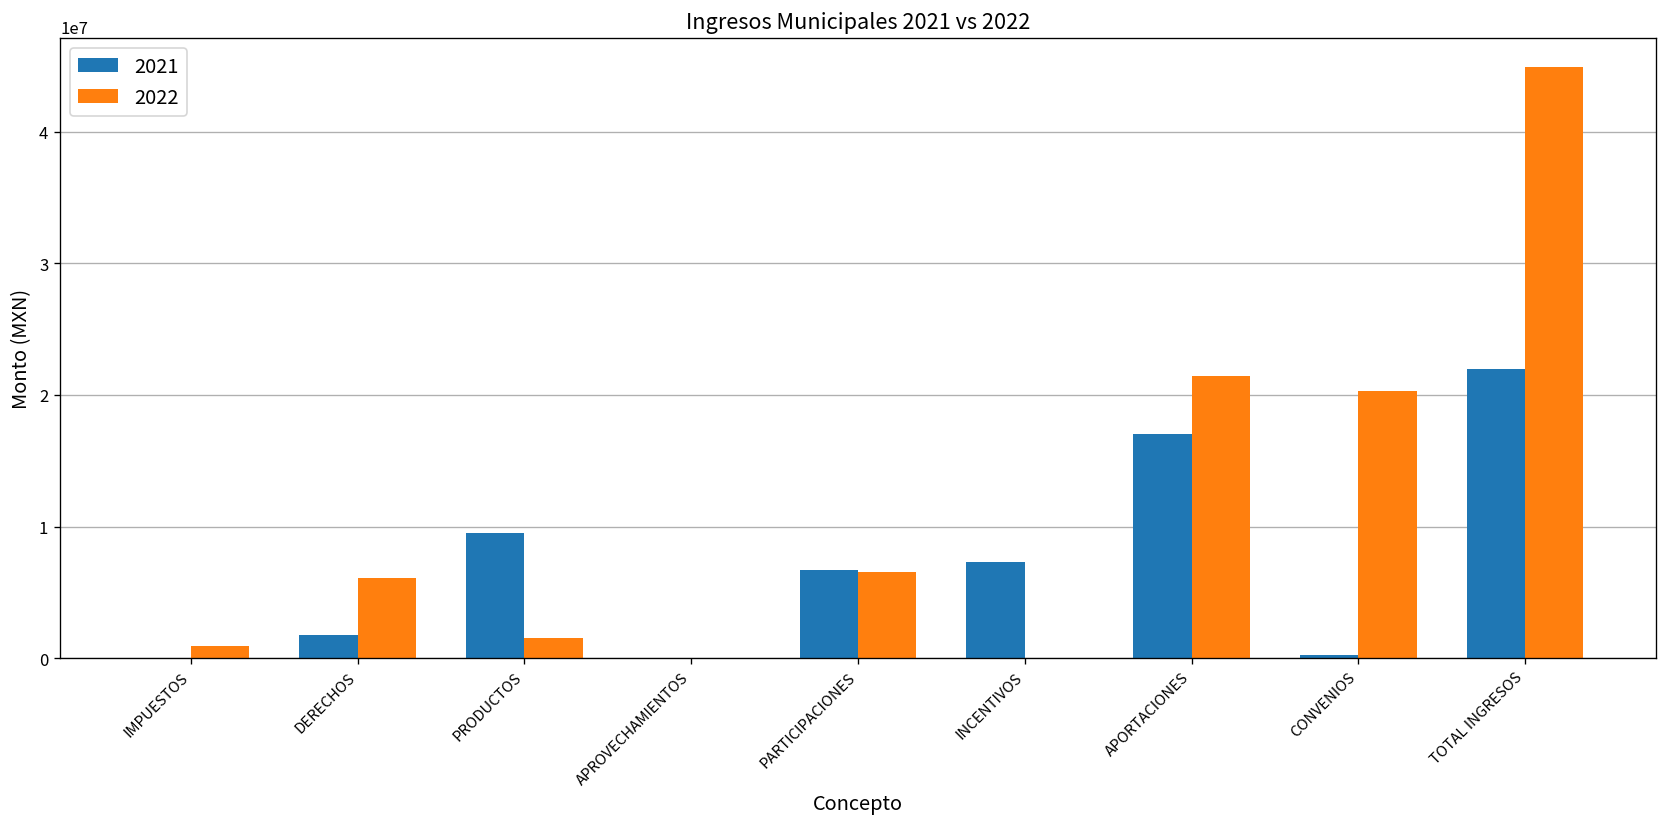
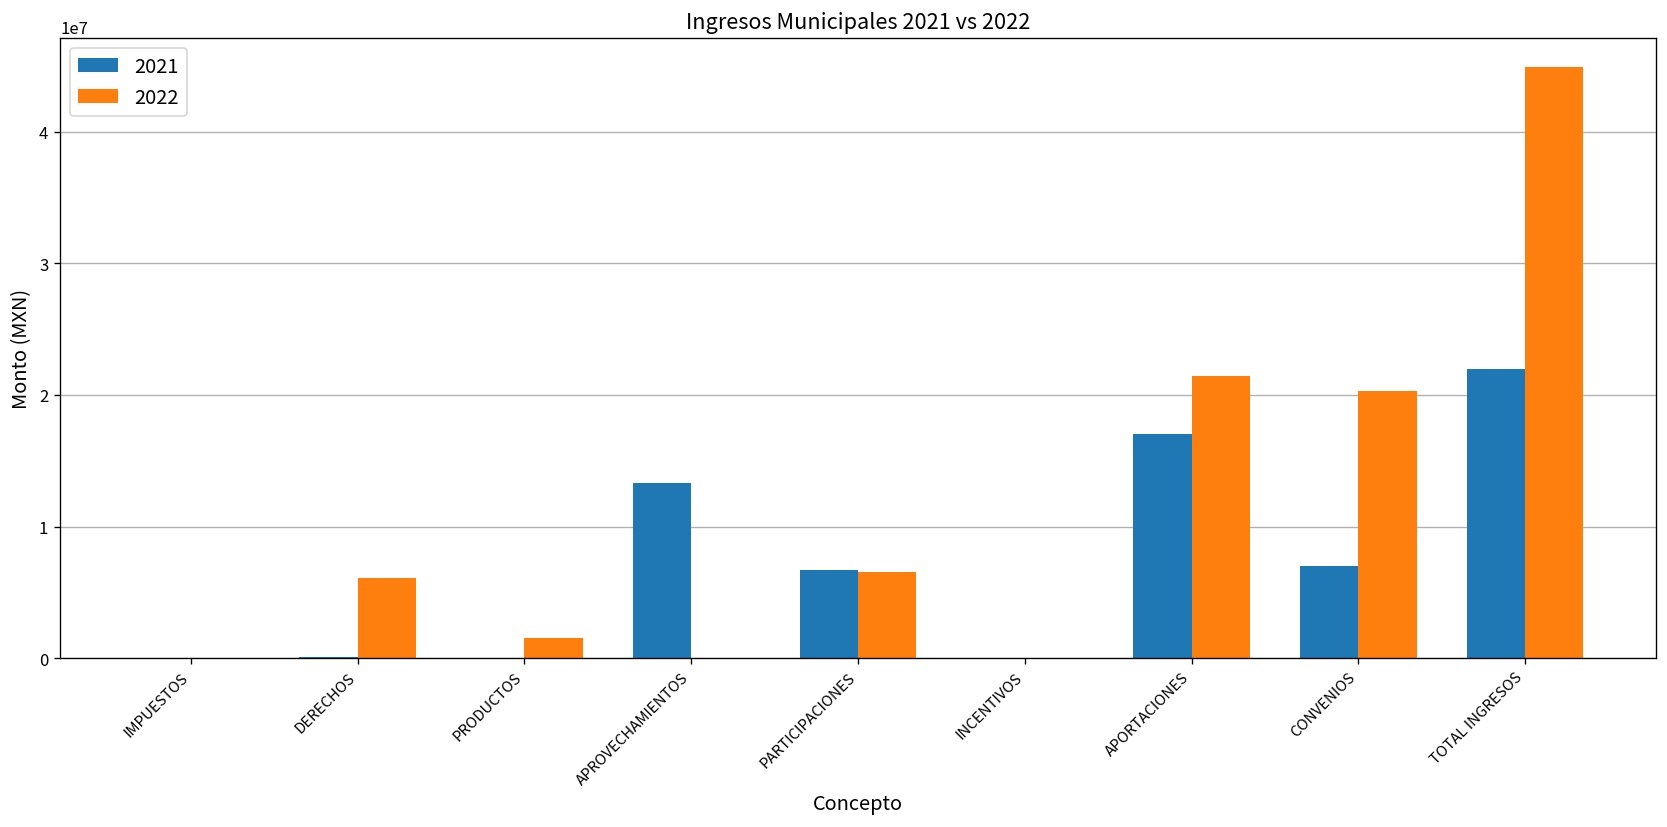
  {
    "2021": {
-     "DERECHOS": 1800000,
-     "PRODUCTOS": 9500000,
-     "APROVECHAMIENTOS": 0,
+     "DERECHOS": 100000,
+     "PRODUCTOS": 0,
+     "APROVECHAMIENTOS": 13300000,
      "PARTICIPACIONES": 6700000,
-     "INCENTIVOS": 7300000,
+     "INCENTIVOS": 0,
      "APORTACIONES": 17100000,
-     "CONVENIOS": 200000,
+     "CONVENIOS": 7000000,
      "TOTAL INGRESOS": 22000000
    },
    "2022": {
-     "IMPUESTOS": 900000,
+     "IMPUESTOS": 0,
      "DERECHOS": 6100000,
      "PRODUCTOS": 1500000,
      "PARTICIPACIONES": 6500000,
      "APORTACIONES": 21400000,
      "CONVENIOS": 20300000,
      "TOTAL INGRESOS": 44900000
    }
  }
